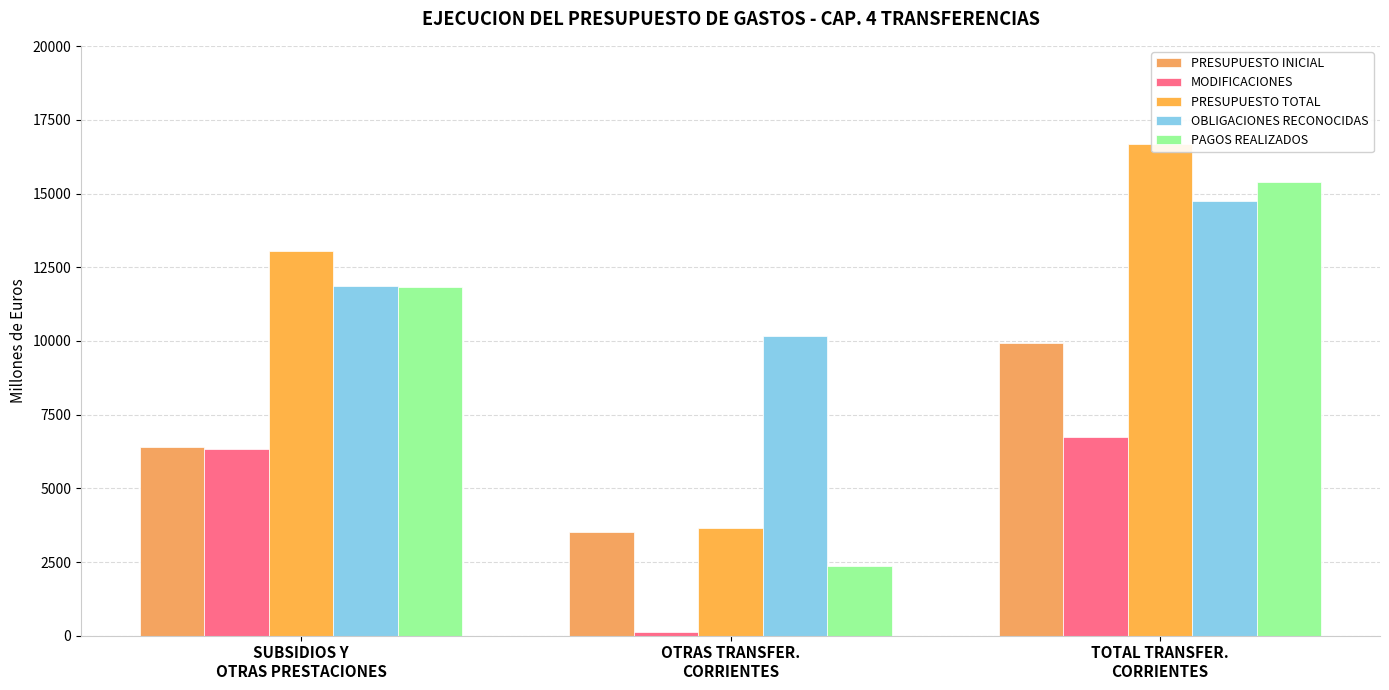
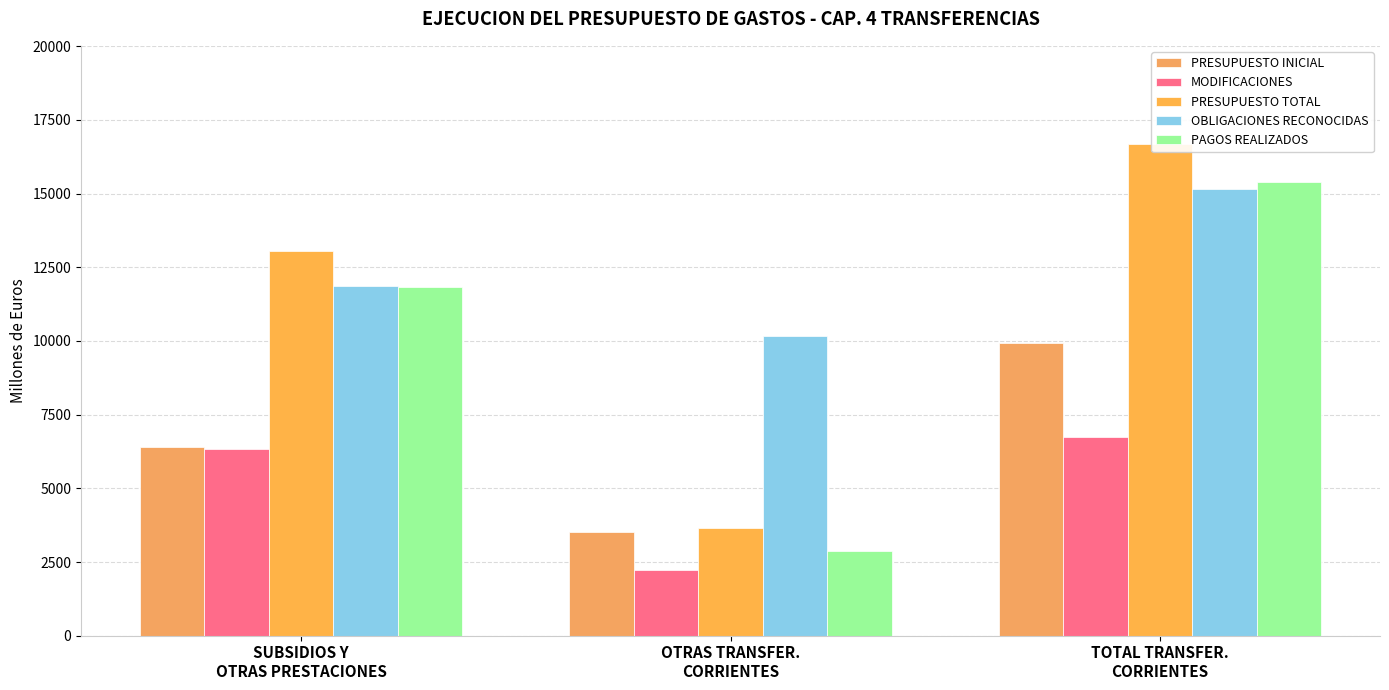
  {
    "MODIFICACIONES": {
      "SUBSIDIOS Y OTRAS PRESTACIONES": 6300,
-     "OTRAS TRANSFER. CORRIENTES": 100,
+     "OTRAS TRANSFER. CORRIENTES": 2200,
      "TOTAL TRANSFER. CORRIENTES": 6700
    },
    "OBLIGACIONES RECONOCIDAS": {
      "SUBSIDIOS Y OTRAS PRESTACIONES": 11900,
      "OTRAS TRANSFER. CORRIENTES": 10200,
-     "TOTAL TRANSFER. CORRIENTES": 14700
+     "TOTAL TRANSFER. CORRIENTES": 15200
    },
    "PAGOS REALIZADOS": {
      "SUBSIDIOS Y OTRAS PRESTACIONES": 11800,
-     "OTRAS TRANSFER. CORRIENTES": 2400,
+     "OTRAS TRANSFER. CORRIENTES": 2900,
      "TOTAL TRANSFER. CORRIENTES": 15400
    }
  }
